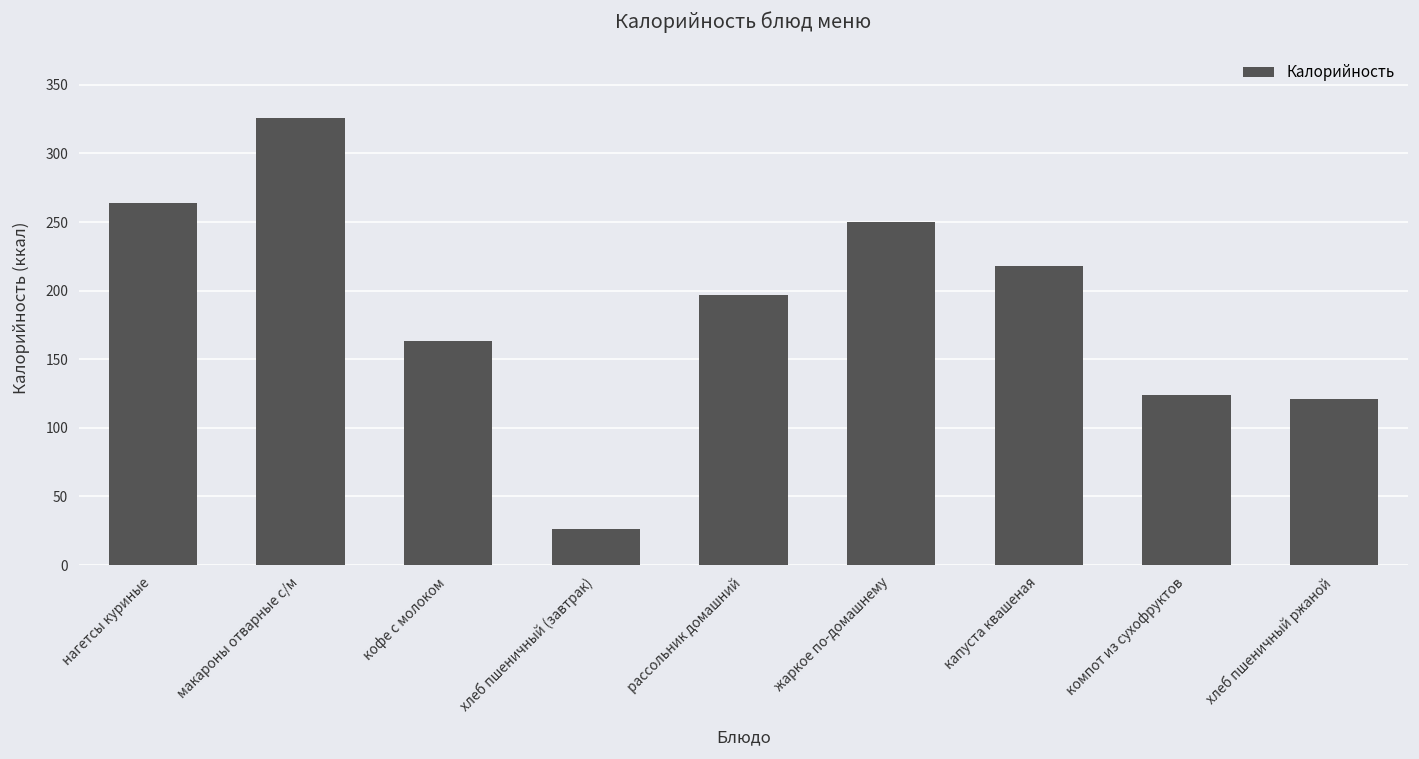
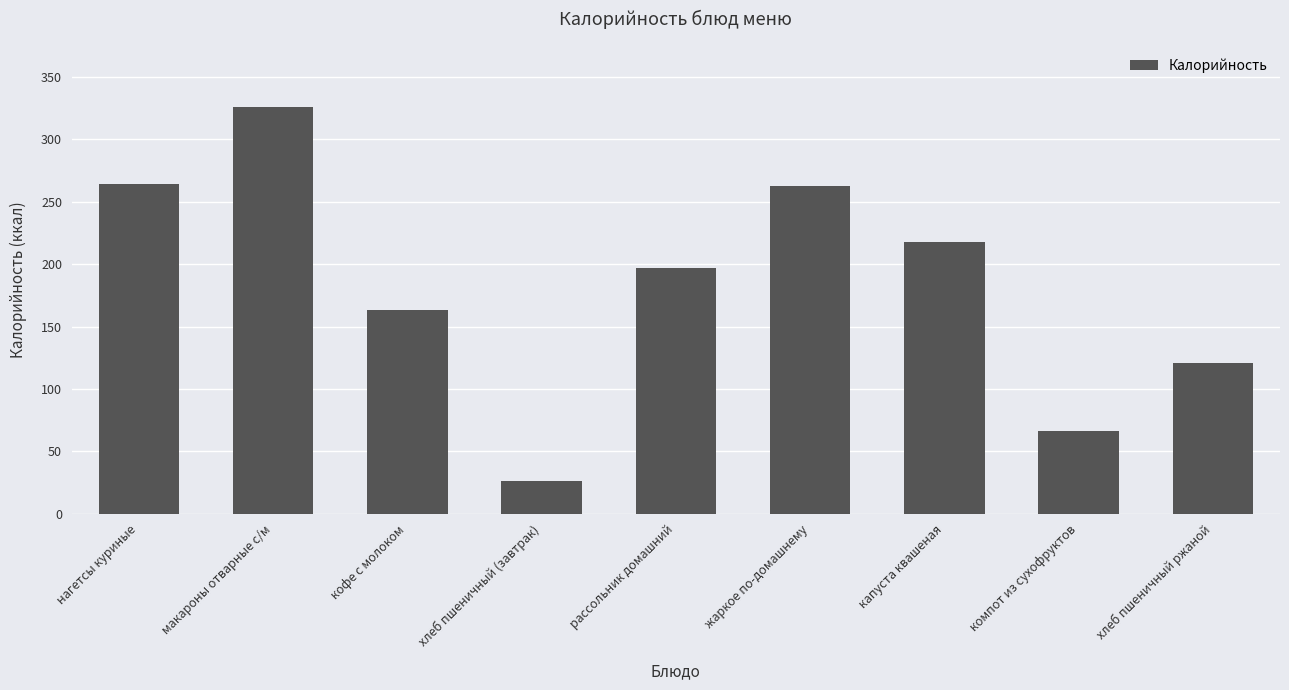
  {
    "нагетсы куриные": 264,
    "макароны отварные с/м": 326,
    "кофе с молоком": 163,
    "хлеб пшеничный (завтрак)": 26,
    "рассольник домашний": 197,
-   "жаркое по-домашнему": 250,
+   "жаркое по-домашнему": 263,
    "капуста квашеная": 218,
-   "компот из сухофруктов": 124,
+   "компот из сухофруктов": 66,
    "хлеб пшеничный ржаной": 121
  }
